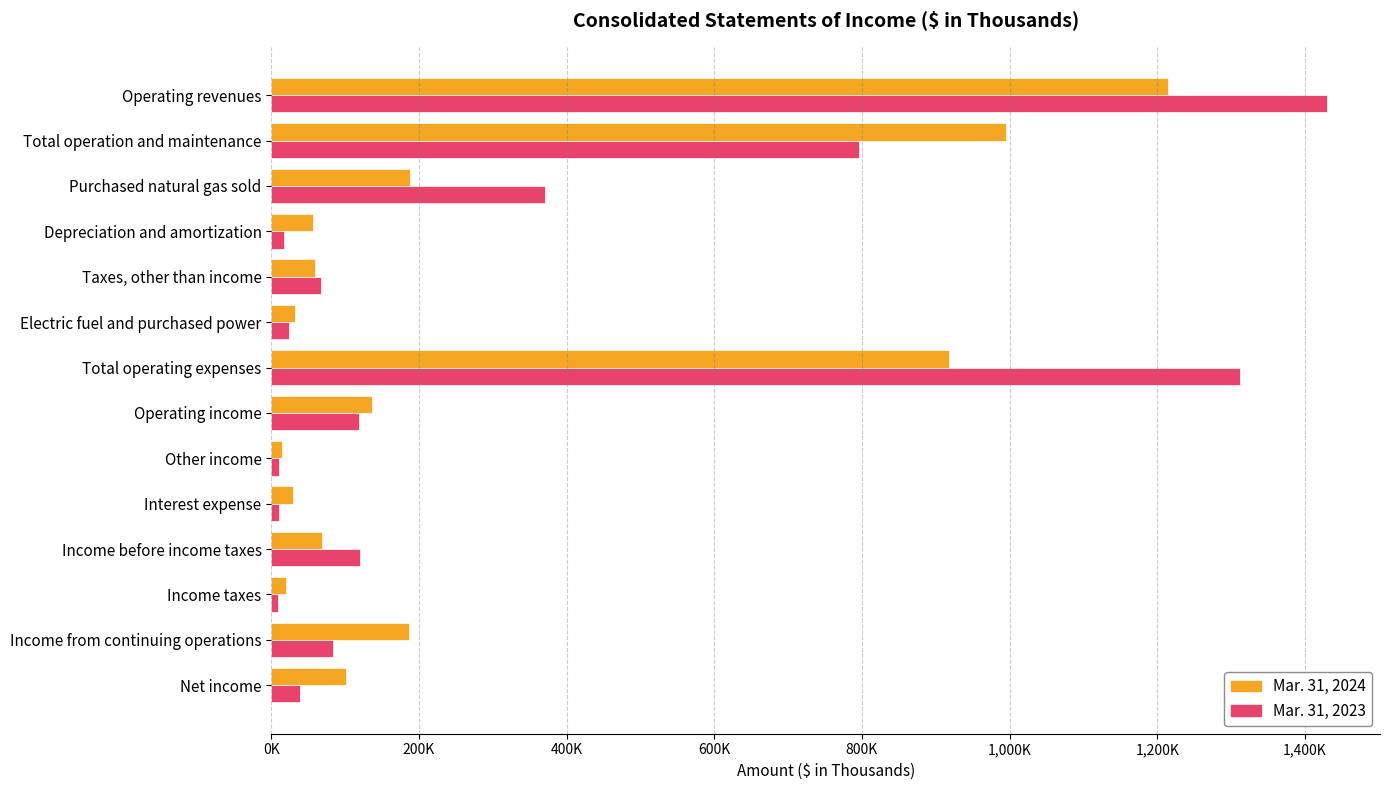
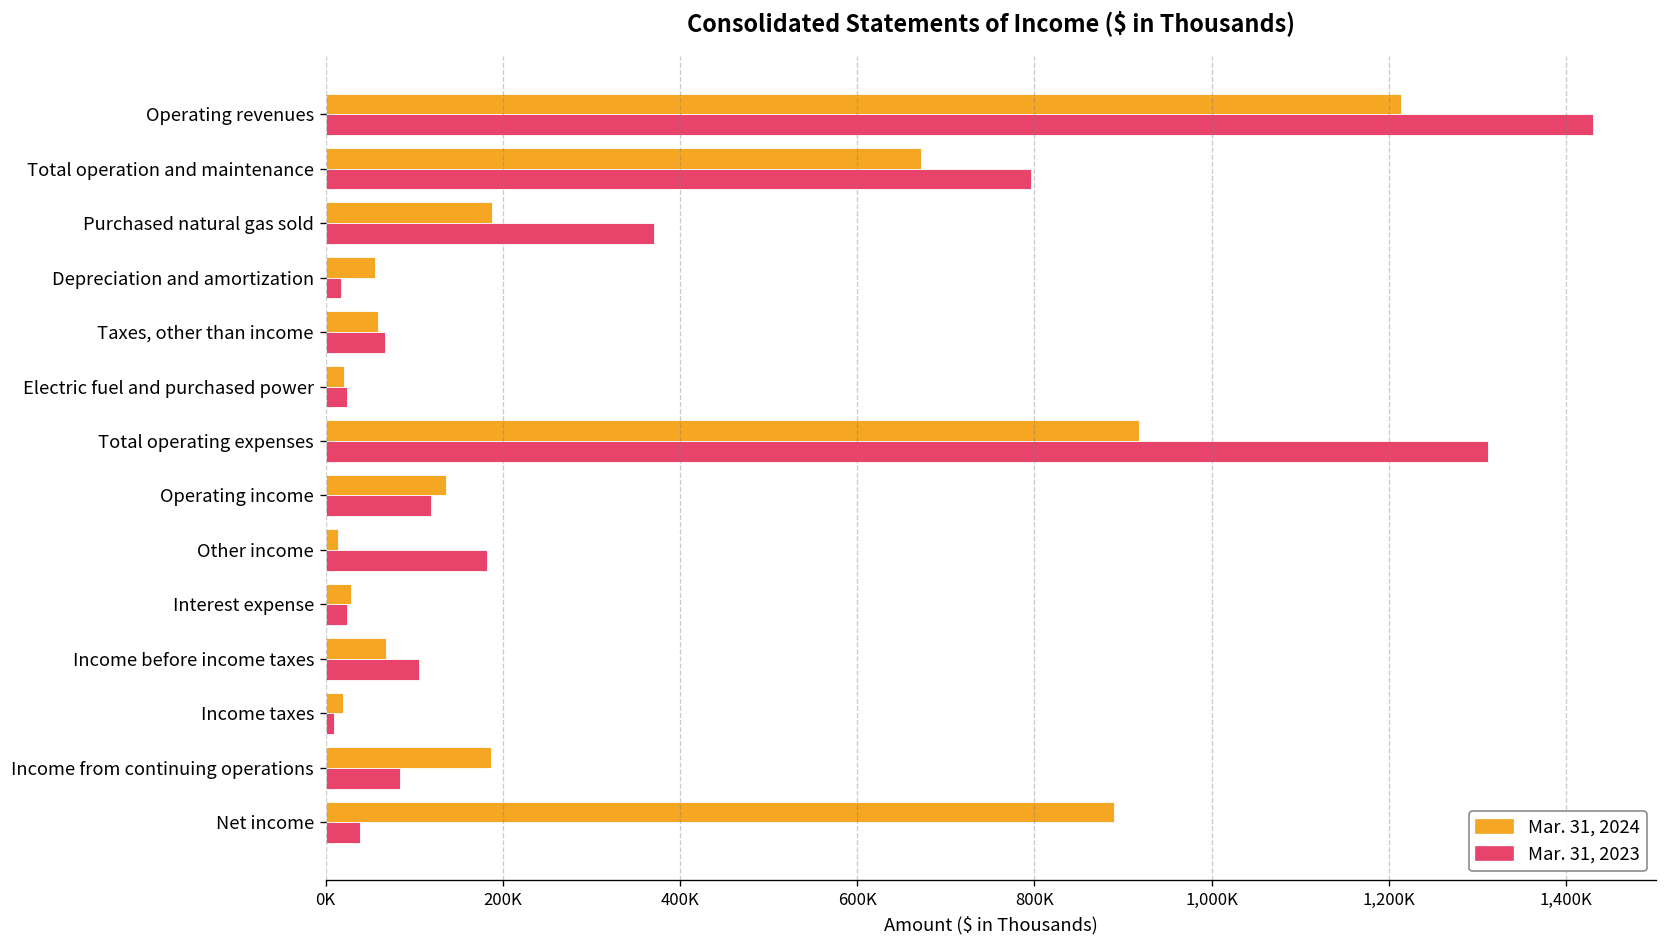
  {
    "Mar. 31, 2024": {
      "Operating revenues": "1,210,000",
-     "Total operation and maintenance": "1,000,000",
+     "Total operation and maintenance": "670,000",
      "Purchased natural gas sold": "190,000",
      "Depreciation and amortization": "60,000",
      "Taxes, other than income": "60,000",
-     "Electric fuel and purchased power": "30,000",
+     "Electric fuel and purchased power": "20,000",
      "Total operating expenses": "920,000",
      "Operating income": "140,000",
      "Other income": "10,000",
      "Interest expense": "30,000",
      "Income before income taxes": "70,000",
      "Income taxes": "20,000",
      "Income from continuing operations": "190,000",
-     "Net income": "100,000"
+     "Net income": "890,000"
    },
    "Mar. 31, 2023": {
      "Operating revenues": "1,430,000",
      "Total operation and maintenance": "800,000",
      "Purchased natural gas sold": "370,000",
      "Depreciation and amortization": "20,000",
      "Taxes, other than income": "70,000",
      "Electric fuel and purchased power": "20,000",
      "Total operating expenses": "1,310,000",
      "Operating income": "120,000",
-     "Other income": "10,000",
-     "Interest expense": "10,000",
-     "Income before income taxes": "120,000",
+     "Other income": "180,000",
+     "Interest expense": "20,000",
+     "Income before income taxes": "100,000",
      "Income taxes": "10,000",
      "Income from continuing operations": "80,000",
      "Net income": "40,000"
    }
  }
